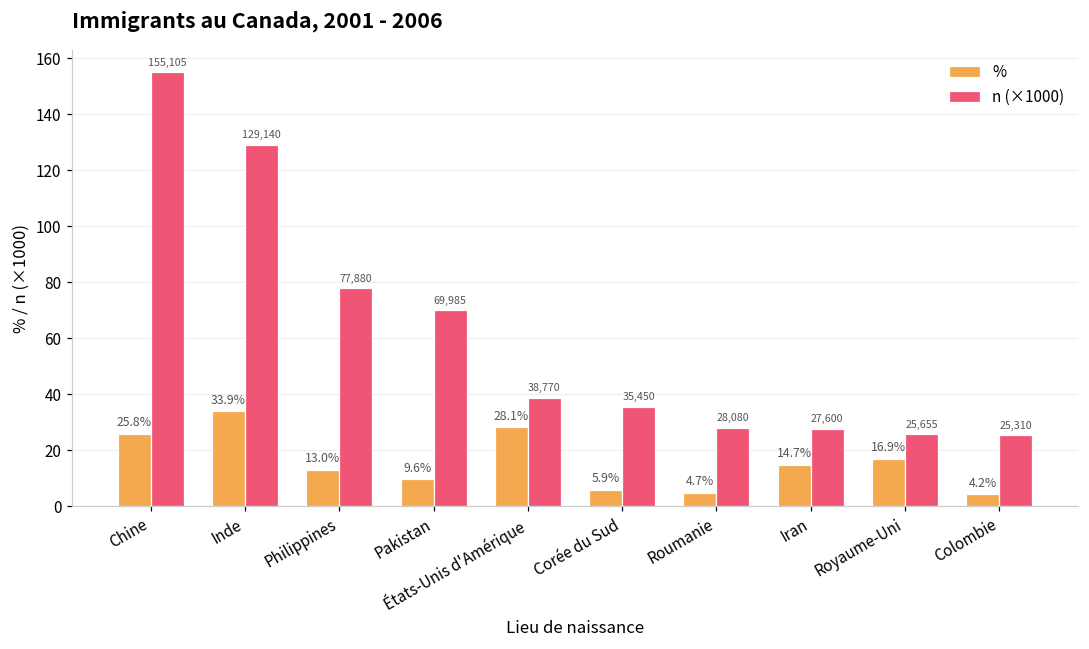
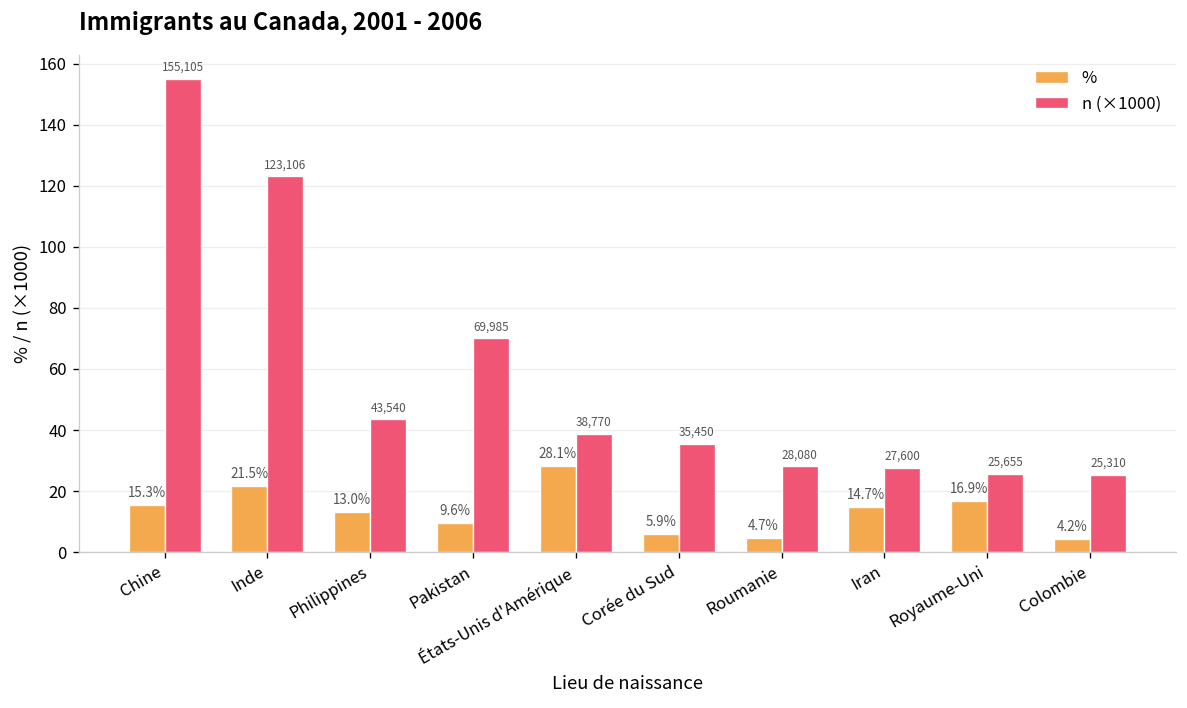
  {
    "%": {
-     "Chine": "25.8%",
-     "Inde": "33.9%",
+     "Chine": "15.3%",
+     "Inde": "21.5%",
      "Philippines": "13.0%",
      "Pakistan": "9.6%",
      "États-Unis d'Amérique": "28.1%",
      "Corée du Sud": "5.9%",
      "Roumanie": "4.7%",
      "Iran": "14.7%",
      "Royaume-Uni": "16.9%",
      "Colombie": "4.2%"
    },
    "n (×1000)": {
-     "Inde": "129,140",
-     "Philippines": "77,880"
+     "Inde": "123,106",
+     "Philippines": "43,540"
    }
  }
